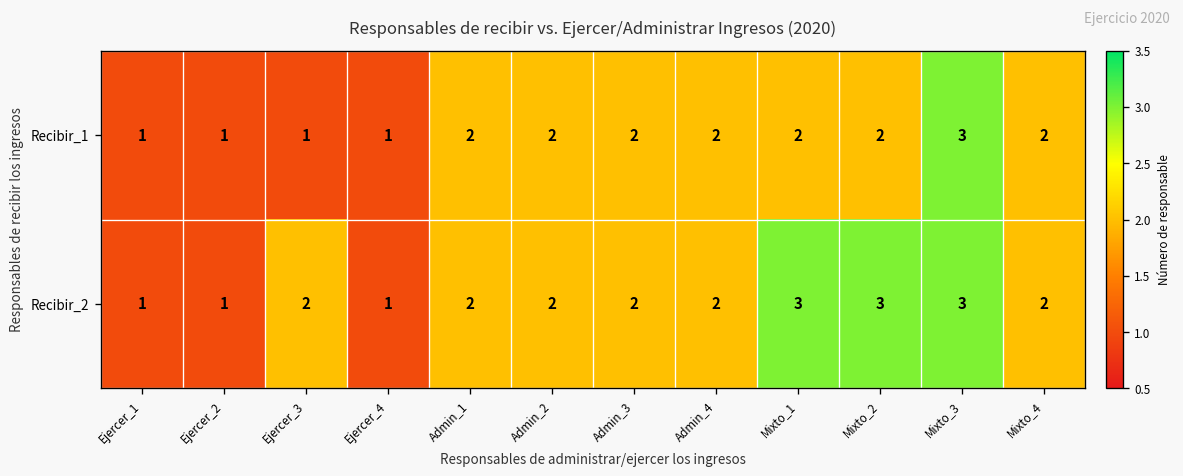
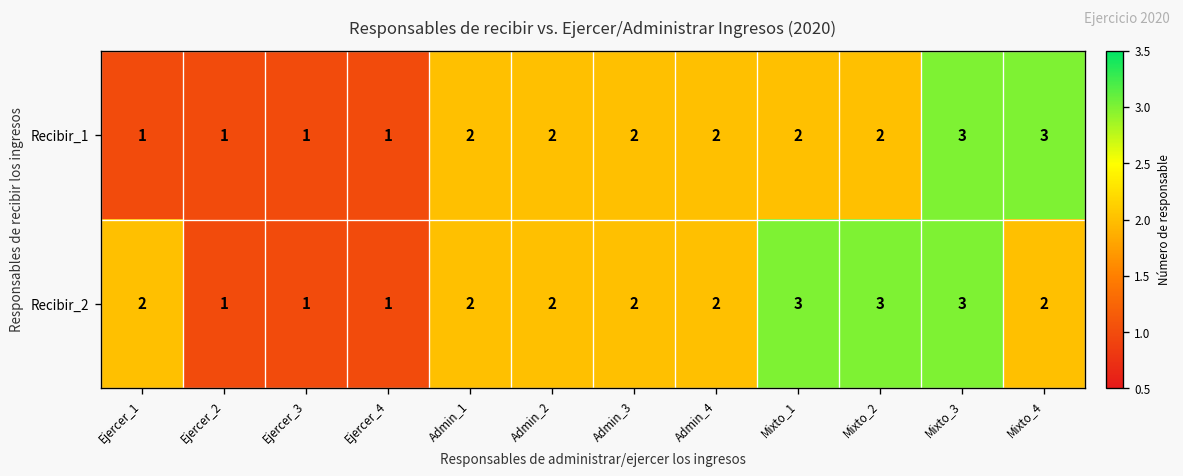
  {
    "Recibir_1": {
      "Ejercer_1": 1,
      "Ejercer_2": 1,
      "Ejercer_3": 1,
      "Ejercer_4": 1,
      "Admin_1": 2,
      "Admin_2": 2,
      "Admin_3": 2,
      "Admin_4": 2,
      "Mixto_1": 2,
      "Mixto_2": 2,
      "Mixto_3": 3,
-     "Mixto_4": 2
+     "Mixto_4": 3
    },
    "Recibir_2": {
-     "Ejercer_1": 1,
+     "Ejercer_1": 2,
      "Ejercer_2": 1,
-     "Ejercer_3": 2,
+     "Ejercer_3": 1,
      "Ejercer_4": 1,
      "Admin_1": 2,
      "Admin_2": 2,
      "Admin_3": 2,
      "Admin_4": 2,
      "Mixto_1": 3,
      "Mixto_2": 3,
      "Mixto_3": 3,
      "Mixto_4": 2
    }
  }
